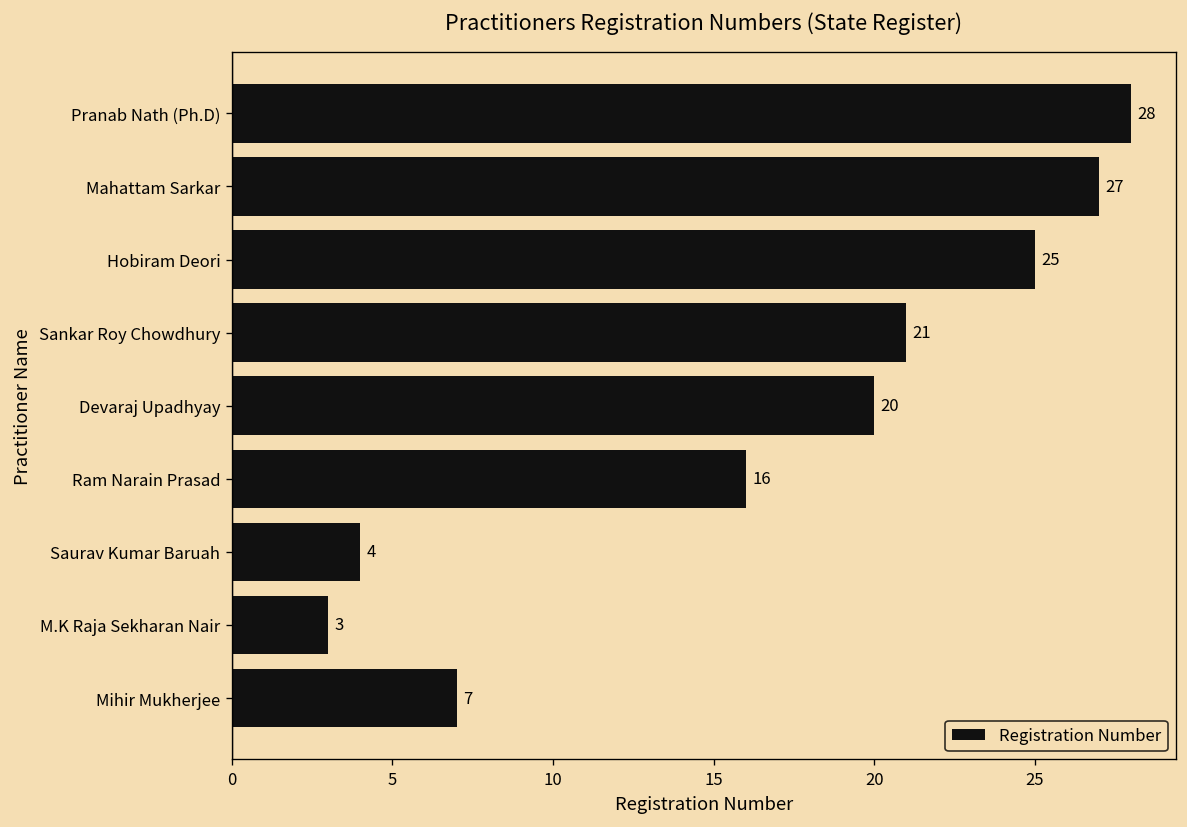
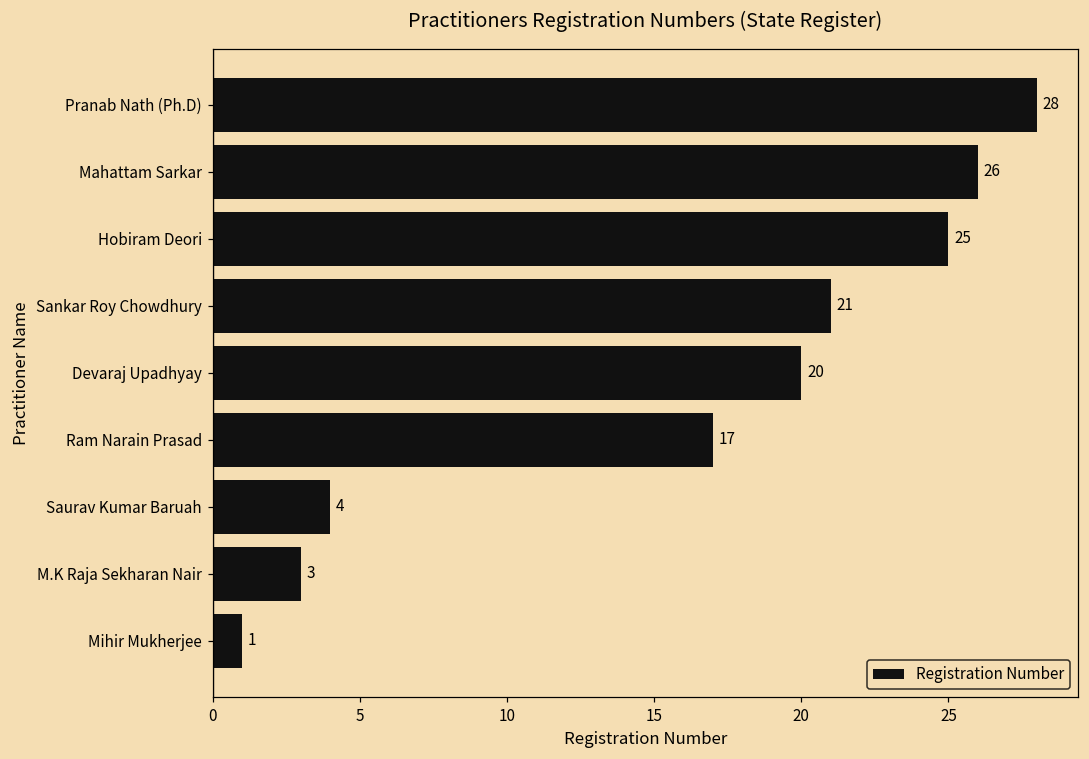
  {
    "Pranab Nath (Ph.D)": 28,
-   "Mahattam Sarkar": 27,
+   "Mahattam Sarkar": 26,
    "Hobiram Deori": 25,
    "Sankar Roy Chowdhury": 21,
    "Devaraj Upadhyay": 20,
-   "Ram Narain Prasad": 16,
+   "Ram Narain Prasad": 17,
    "Saurav Kumar Baruah": 4,
    "M.K Raja Sekharan Nair": 3,
-   "Mihir Mukherjee": 7
+   "Mihir Mukherjee": 1
  }
